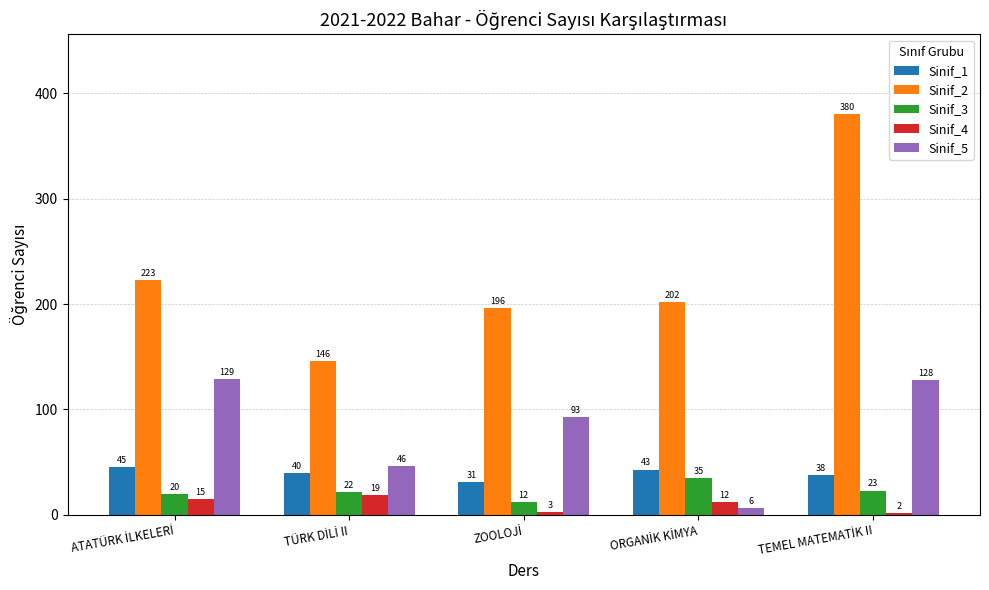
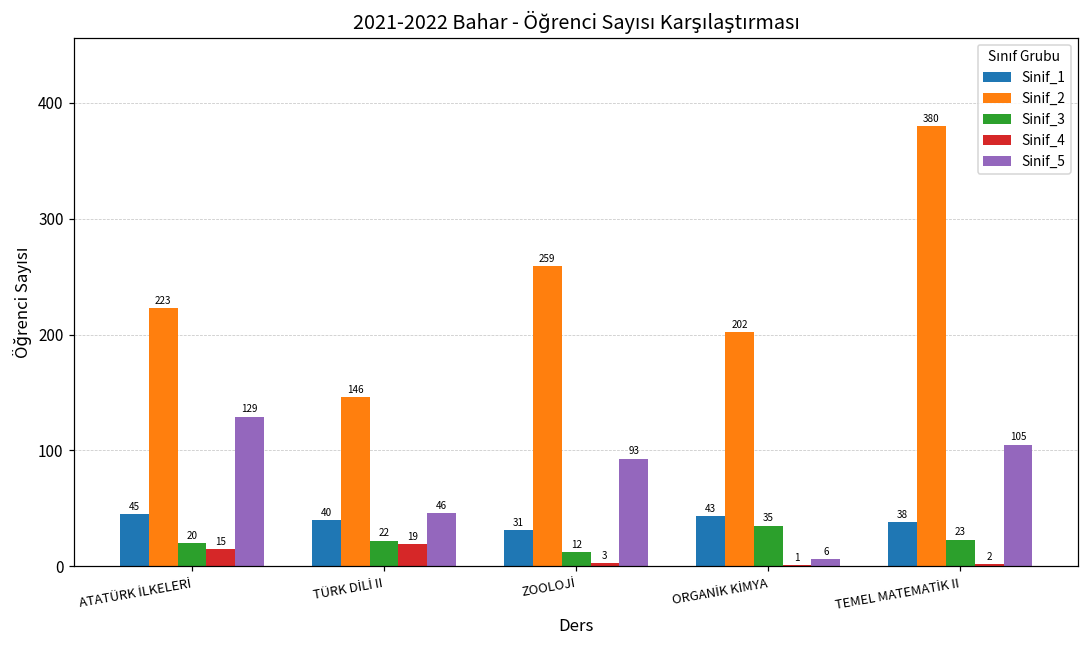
  {
    "Sinif_1": {
      "ATATÜRK İLKELERİ": 45,
      "TÜRK DİLİ II": 40,
      "ZOOLOJİ": 31,
      "ORGANİK KİMYA": 43,
      "TEMEL MATEMATİK II": 38
    },
    "Sinif_2": {
      "ATATÜRK İLKELERİ": 223,
      "TÜRK DİLİ II": 146,
-     "ZOOLOJİ": 196,
+     "ZOOLOJİ": 259,
      "ORGANİK KİMYA": 202,
      "TEMEL MATEMATİK II": 380
    },
    "Sinif_3": {
      "ATATÜRK İLKELERİ": 20,
      "TÜRK DİLİ II": 22,
      "ZOOLOJİ": 12,
      "ORGANİK KİMYA": 35,
      "TEMEL MATEMATİK II": 23
    },
    "Sinif_4": {
      "ATATÜRK İLKELERİ": 15,
      "TÜRK DİLİ II": 19,
      "ZOOLOJİ": 3,
-     "ORGANİK KİMYA": 12,
+     "ORGANİK KİMYA": 1,
      "TEMEL MATEMATİK II": 2
    },
    "Sinif_5": {
      "ATATÜRK İLKELERİ": 129,
      "TÜRK DİLİ II": 46,
      "ZOOLOJİ": 93,
      "ORGANİK KİMYA": 6,
-     "TEMEL MATEMATİK II": 128
+     "TEMEL MATEMATİK II": 105
    }
  }
